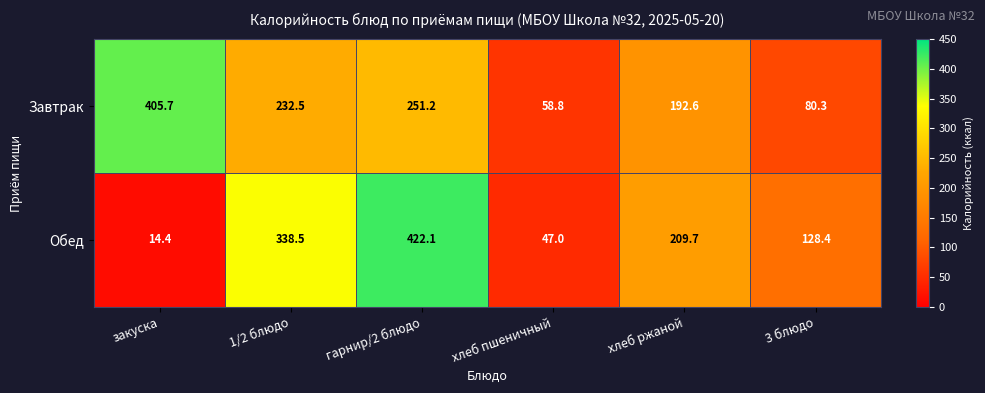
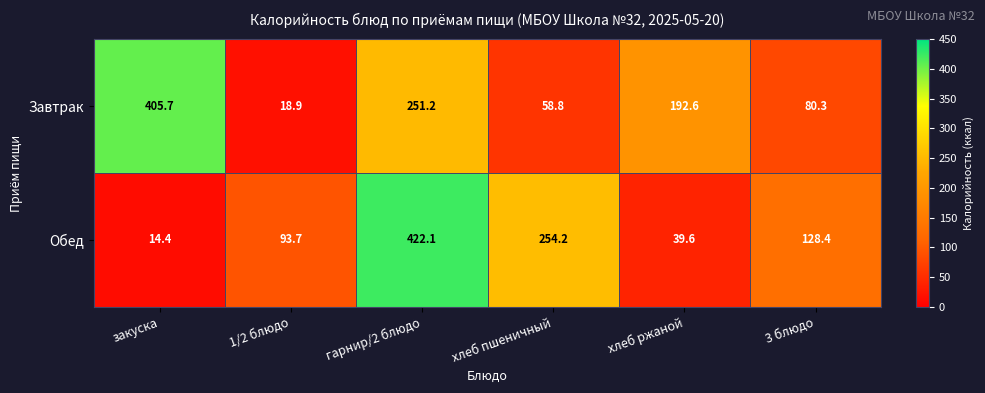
  {
    "Завтрак": {
      "закуска": 405.7,
-     "1/2 блюдо": 232.5,
+     "1/2 блюдо": 18.9,
      "гарнир/2 блюдо": 251.2,
      "хлеб пшеничный": 58.8,
      "хлеб ржаной": 192.6,
      "3 блюдо": 80.3
    },
    "Обед": {
      "закуска": 14.4,
-     "1/2 блюдо": 338.5,
+     "1/2 блюдо": 93.7,
      "гарнир/2 блюдо": 422.1,
-     "хлеб пшеничный": 47.0,
-     "хлеб ржаной": 209.7,
+     "хлеб пшеничный": 254.2,
+     "хлеб ржаной": 39.6,
      "3 блюдо": 128.4
    }
  }
